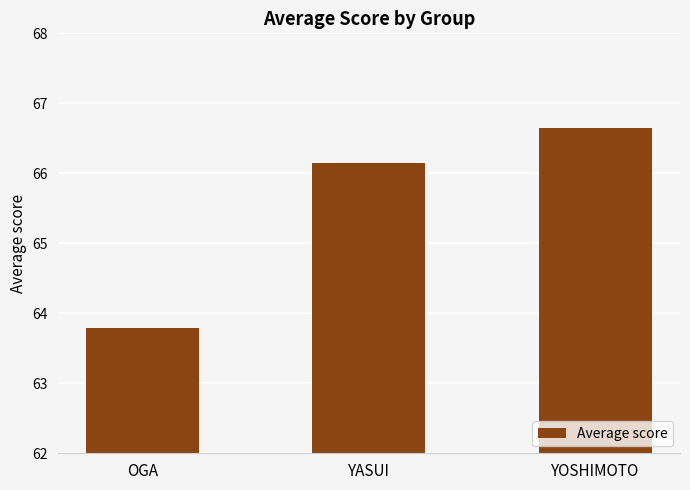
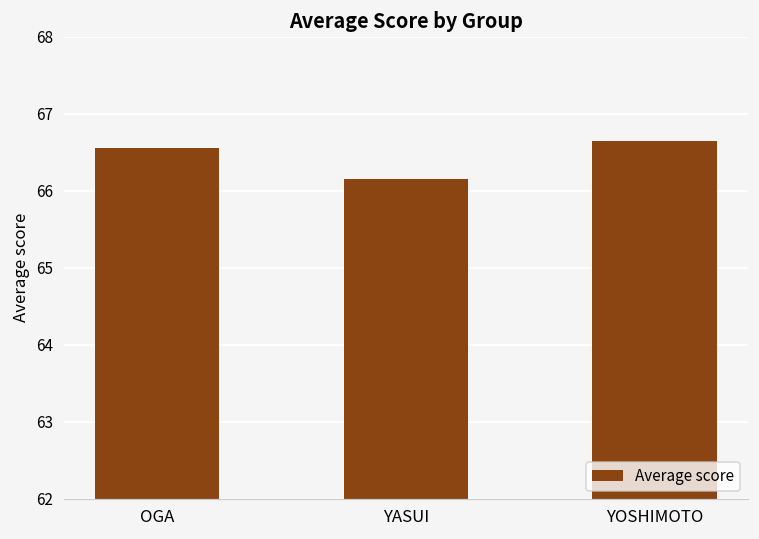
  {
-   "OGA": 63.8,
+   "OGA": 66.6,
    "YASUI": 66.2,
    "YOSHIMOTO": 66.6
  }
